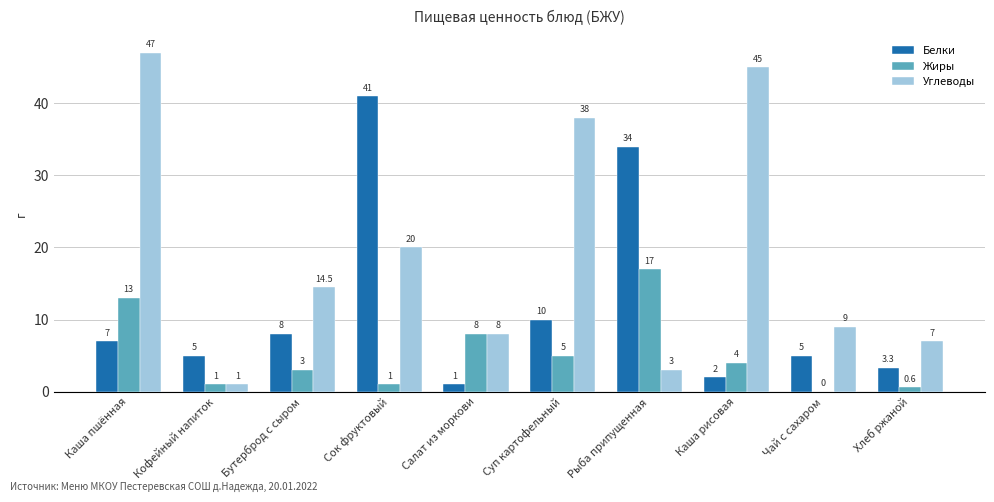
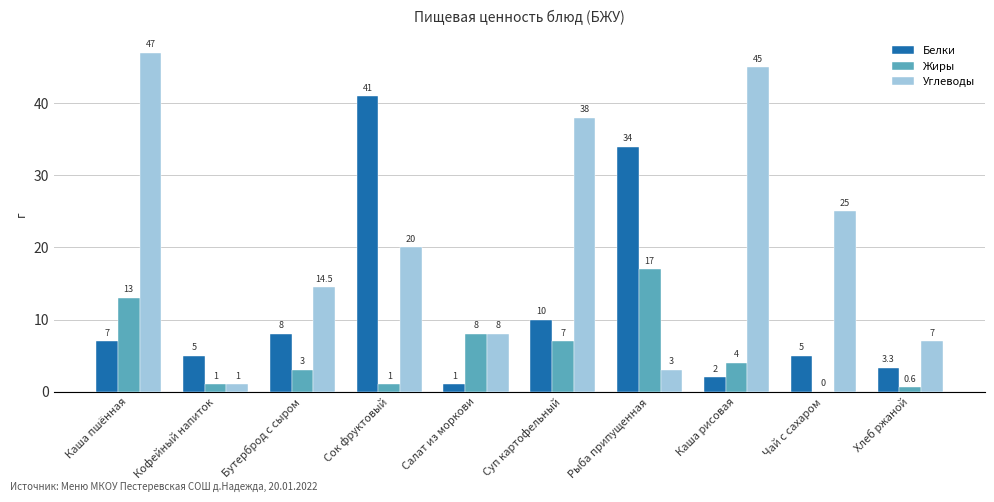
  {
    "Белки": {
      "Каша пшённая": 7,
      "Кофейный напиток": 5,
      "Бутерброд с сыром": 8,
      "Сок фруктовый": 41,
      "Салат из моркови": 1,
      "Суп картофельный": 10,
      "Рыба припущенная": 34,
      "Каша рисовая": 2,
      "Чай с сахаром": 5,
      "Хлеб ржаной": 3.3
    },
    "Жиры": {
      "Каша пшённая": 13,
      "Кофейный напиток": 1,
      "Бутерброд с сыром": 3,
      "Сок фруктовый": 1,
      "Салат из моркови": 8,
-     "Суп картофельный": 5,
+     "Суп картофельный": 7,
      "Рыба припущенная": 17,
      "Каша рисовая": 4,
      "Чай с сахаром": 0,
      "Хлеб ржаной": 0.6
    },
    "Углеводы": {
      "Каша пшённая": 47,
      "Кофейный напиток": 1,
      "Бутерброд с сыром": 14.5,
      "Сок фруктовый": 20,
      "Салат из моркови": 8,
      "Суп картофельный": 38,
      "Рыба припущенная": 3,
      "Каша рисовая": 45,
-     "Чай с сахаром": 9,
+     "Чай с сахаром": 25,
      "Хлеб ржаной": 7
    }
  }
